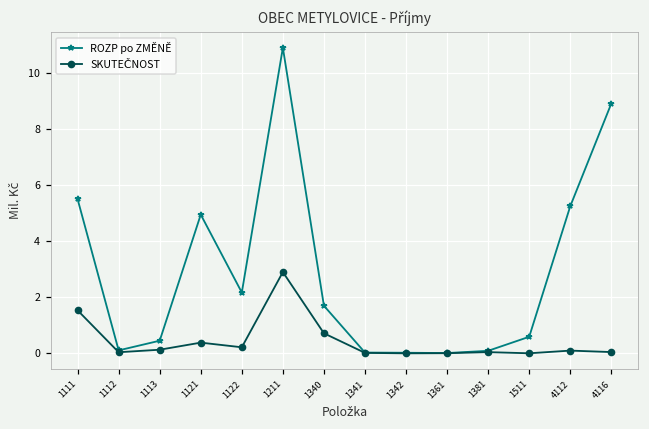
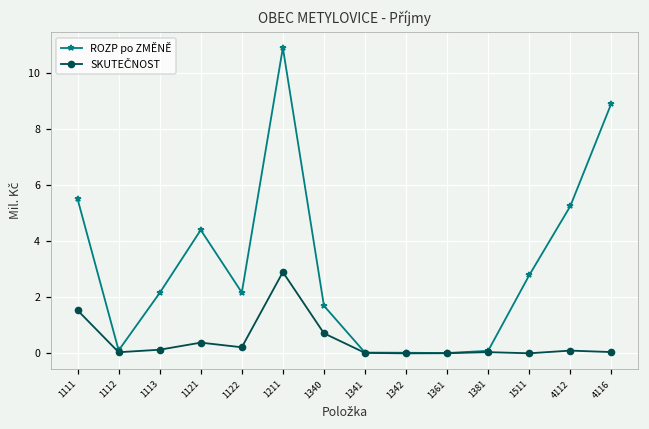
  {
    "ROZP po ZMĚNĚ": {
      "1111": 5.5,
-     "1113": 0.5,
-     "1121": 4.9,
+     "1113": 2.2,
+     "1121": 4.4,
      "1122": 2.2,
      "1211": 10.9,
      "1340": 1.7,
-     "1511": 0.6,
+     "1511": 2.8,
      "4112": 5.2,
      "4116": 8.9
    },
    "SKUTEČNOST": {
      "1111": 1.5,
      "1113": 0.1,
      "1121": 0.4,
      "1122": 0.2,
      "1211": 2.9,
      "1340": 0.7,
      "1511": 0.0,
      "4112": 0.1,
      "4116": 0.0
    }
  }
